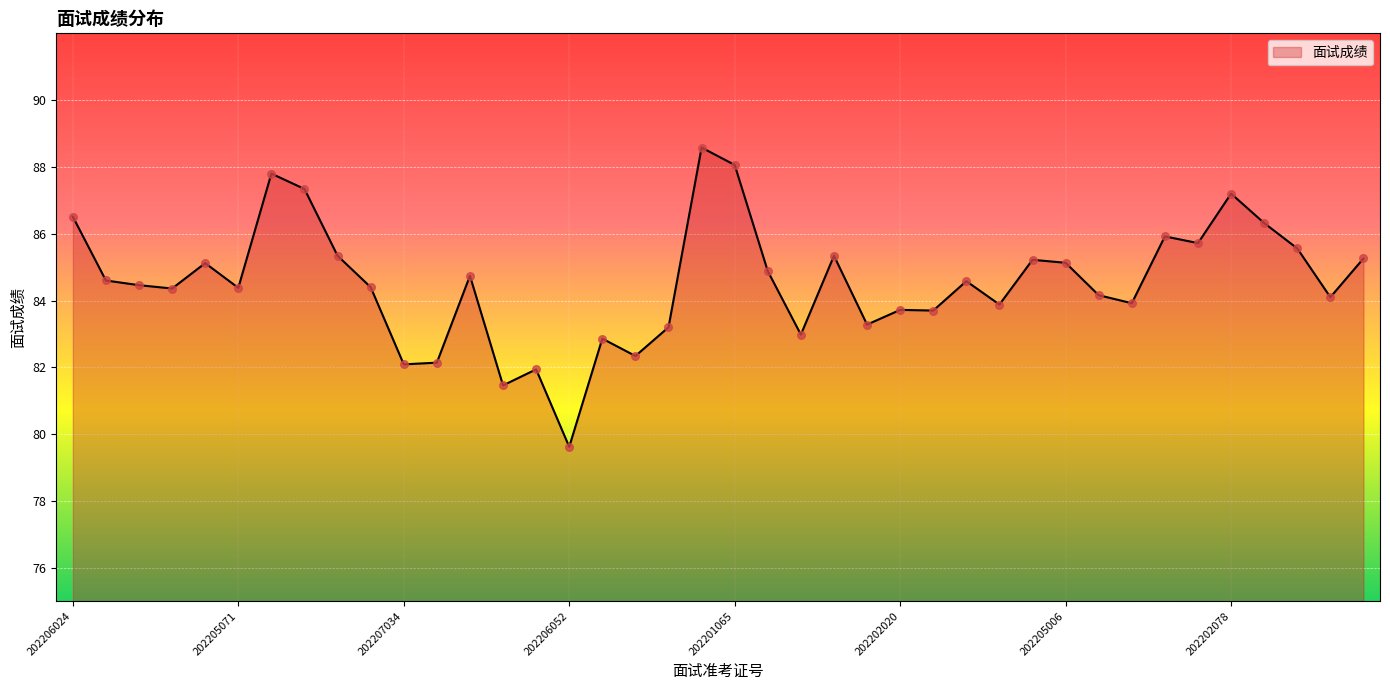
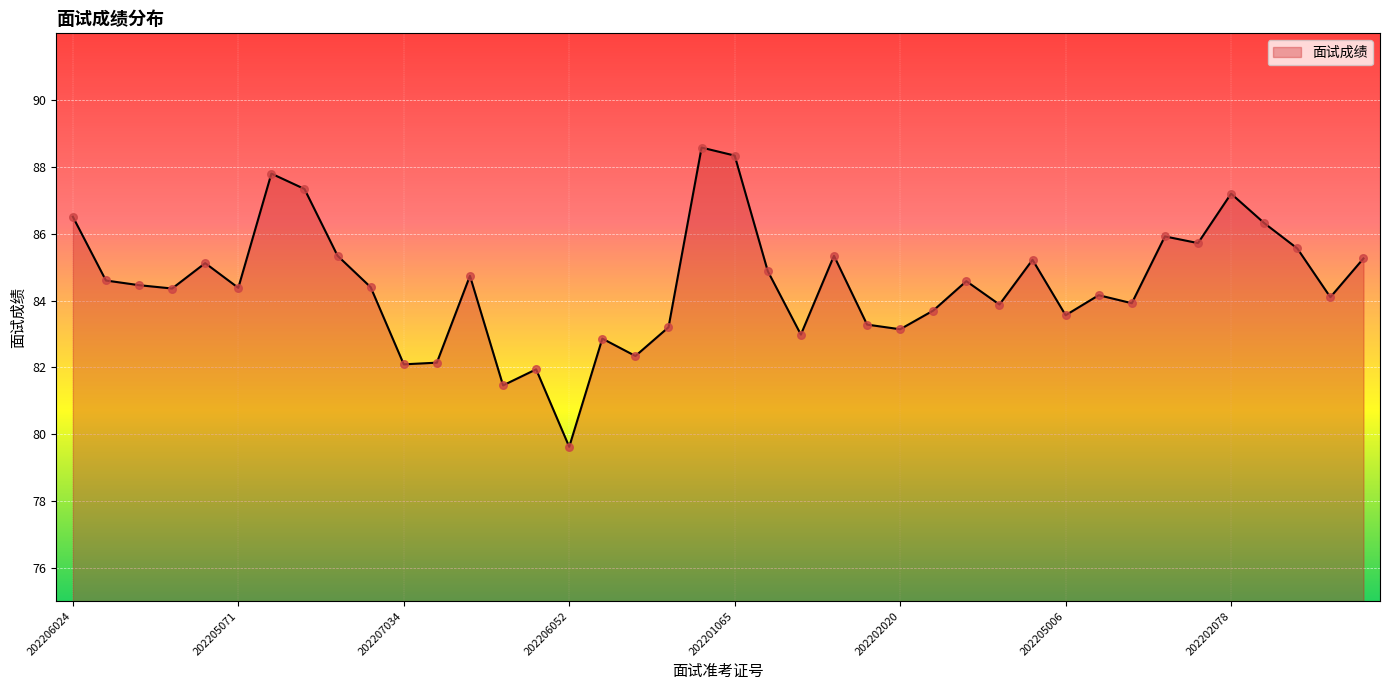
  {
    "202206024": 86.5,
    "202205071": 84.4,
    "202207034": 82.1,
    "202206052": 79.6,
-   "202201065": 88.1,
-   "202202020": 83.7,
-   "202205006": 85.1,
+   "202201065": 88.3,
+   "202202020": 83.1,
+   "202205006": 83.6,
    "202202078": 87.2
  }
